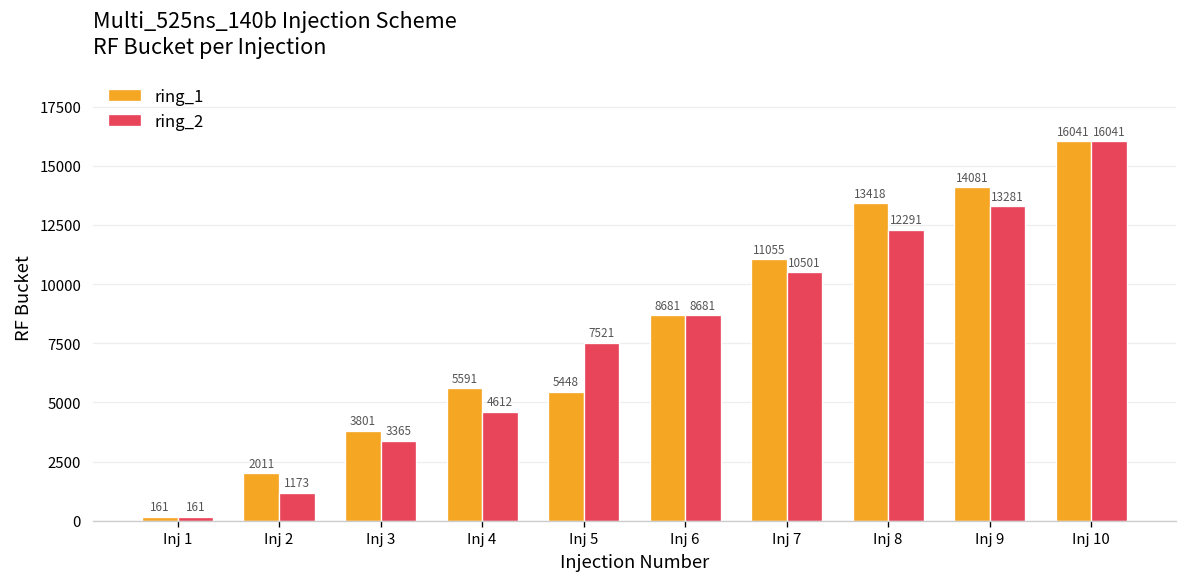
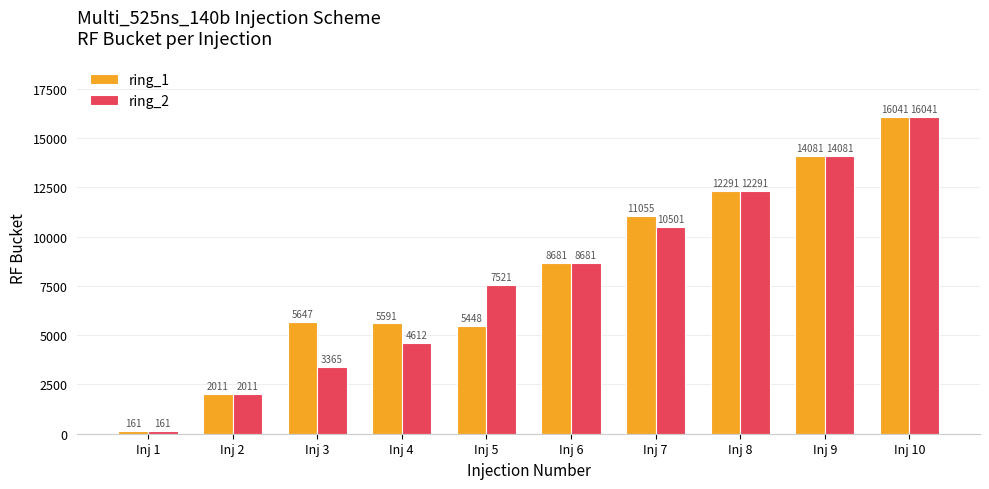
  {
    "ring_1": {
      "Inj 1": 161,
      "Inj 2": 2011,
-     "Inj 3": 3801,
+     "Inj 3": 5647,
      "Inj 4": 5591,
      "Inj 5": 5448,
      "Inj 6": 8681,
      "Inj 7": 11055,
-     "Inj 8": 13418,
+     "Inj 8": 12291,
      "Inj 9": 14081,
      "Inj 10": 16041
    },
    "ring_2": {
      "Inj 1": 161,
-     "Inj 2": 1173,
+     "Inj 2": 2011,
      "Inj 3": 3365,
      "Inj 4": 4612,
      "Inj 5": 7521,
      "Inj 6": 8681,
      "Inj 7": 10501,
      "Inj 8": 12291,
-     "Inj 9": 13281,
+     "Inj 9": 14081,
      "Inj 10": 16041
    }
  }
